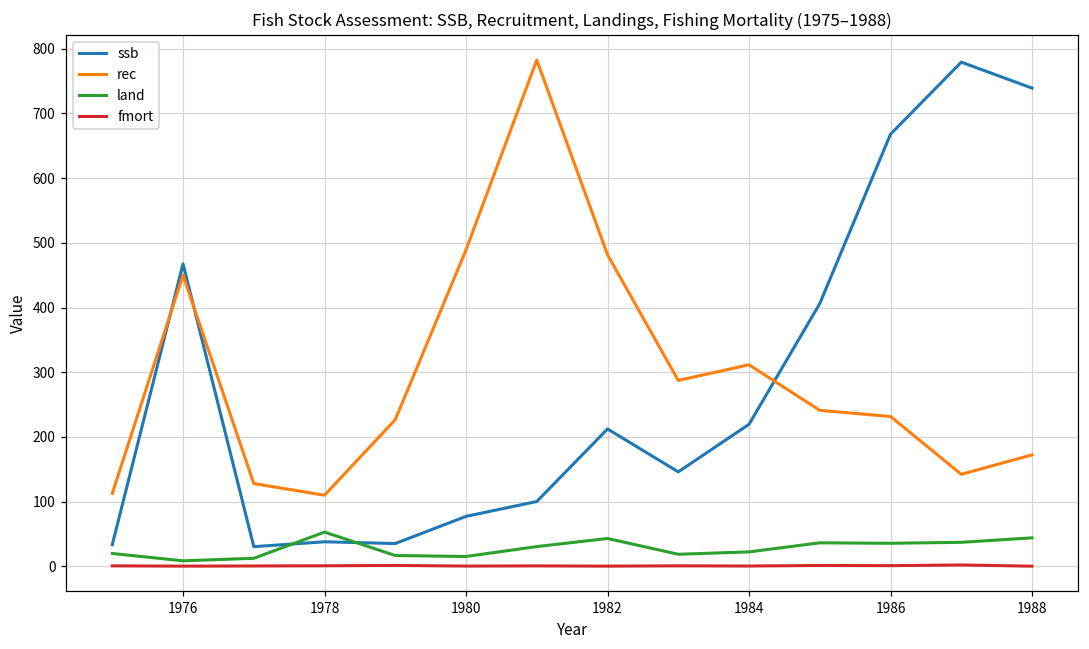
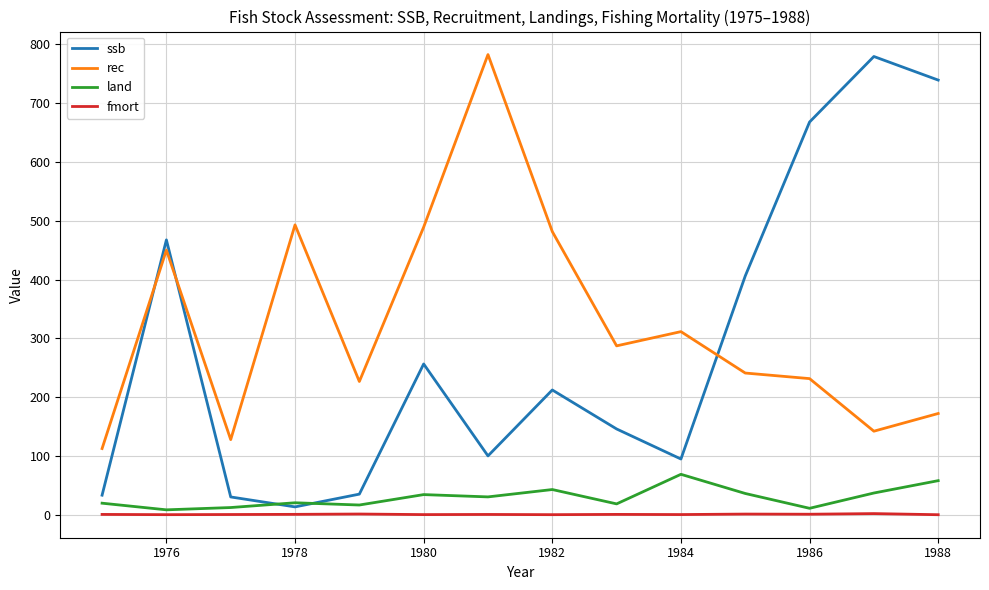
  {
    "ssb": {
      "1976": 470,
-     "1978": 40,
-     "1980": 80,
+     "1978": 10,
+     "1980": 260,
      "1982": 210,
-     "1984": 220,
+     "1984": 90,
      "1986": 670,
      "1988": 740
    },
    "rec": {
      "1976": 450,
-     "1978": 110,
+     "1978": 490,
      "1980": 490,
      "1982": 480,
      "1984": 310,
      "1986": 230,
      "1988": 170
    },
    "land": {
      "1976": 10,
-     "1978": 50,
-     "1980": 20,
+     "1978": 20,
+     "1980": 30,
      "1982": 40,
-     "1984": 20,
-     "1986": 40,
-     "1988": 40
+     "1984": 70,
+     "1986": 10,
+     "1988": 60
    },
    "fmort": {
      "1976": 0,
      "1978": 0,
      "1980": 0,
      "1982": 0,
      "1984": 0,
      "1986": 0,
      "1988": 0
    }
  }
